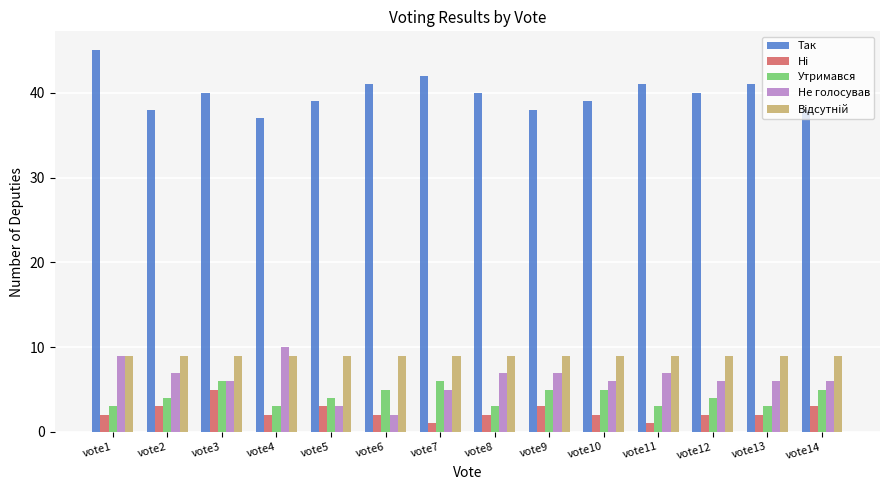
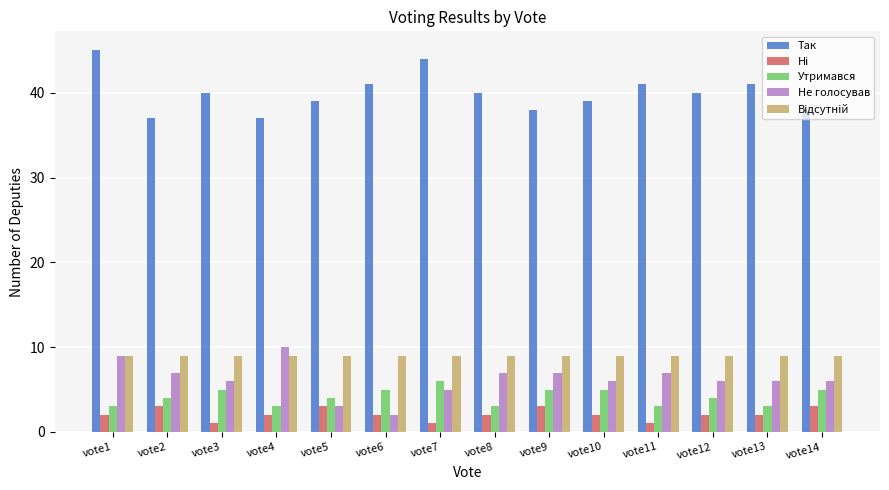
  {
    "Так": {
      "vote1": 45,
-     "vote2": 38,
+     "vote2": 37,
      "vote3": 40,
      "vote4": 37,
      "vote5": 39,
      "vote6": 41,
-     "vote7": 42,
+     "vote7": 44,
      "vote8": 40,
      "vote9": 38,
      "vote10": 39,
      "vote11": 41,
      "vote12": 40,
      "vote13": 41
    },
    "Ні": {
      "vote1": 2,
      "vote2": 3,
-     "vote3": 5,
+     "vote3": 1,
      "vote4": 2,
      "vote5": 3,
      "vote6": 2,
      "vote7": 1,
      "vote8": 2,
      "vote9": 3,
      "vote10": 2,
      "vote11": 1,
      "vote12": 2,
      "vote13": 2,
      "vote14": 3
    },
    "Утримався": {
      "vote1": 3,
      "vote2": 4,
-     "vote3": 6,
+     "vote3": 5,
      "vote4": 3,
      "vote5": 4,
      "vote6": 5,
      "vote7": 6,
      "vote8": 3,
      "vote9": 5,
      "vote10": 5,
      "vote11": 3,
      "vote12": 4,
      "vote13": 3,
      "vote14": 5
    },
    "Не голосував": {
      "vote1": 9,
      "vote2": 7,
      "vote3": 6,
      "vote4": 10,
      "vote5": 3,
      "vote6": 2,
      "vote7": 5,
      "vote8": 7,
      "vote9": 7,
      "vote10": 6,
      "vote11": 7,
      "vote12": 6,
      "vote13": 6,
      "vote14": 6
    },
    "Відсутній": {
      "vote1": 9,
      "vote2": 9,
      "vote3": 9,
      "vote4": 9,
      "vote5": 9,
      "vote6": 9,
      "vote7": 9,
      "vote8": 9,
      "vote9": 9,
      "vote10": 9,
      "vote11": 9,
      "vote12": 9,
      "vote13": 9,
      "vote14": 9
    }
  }
